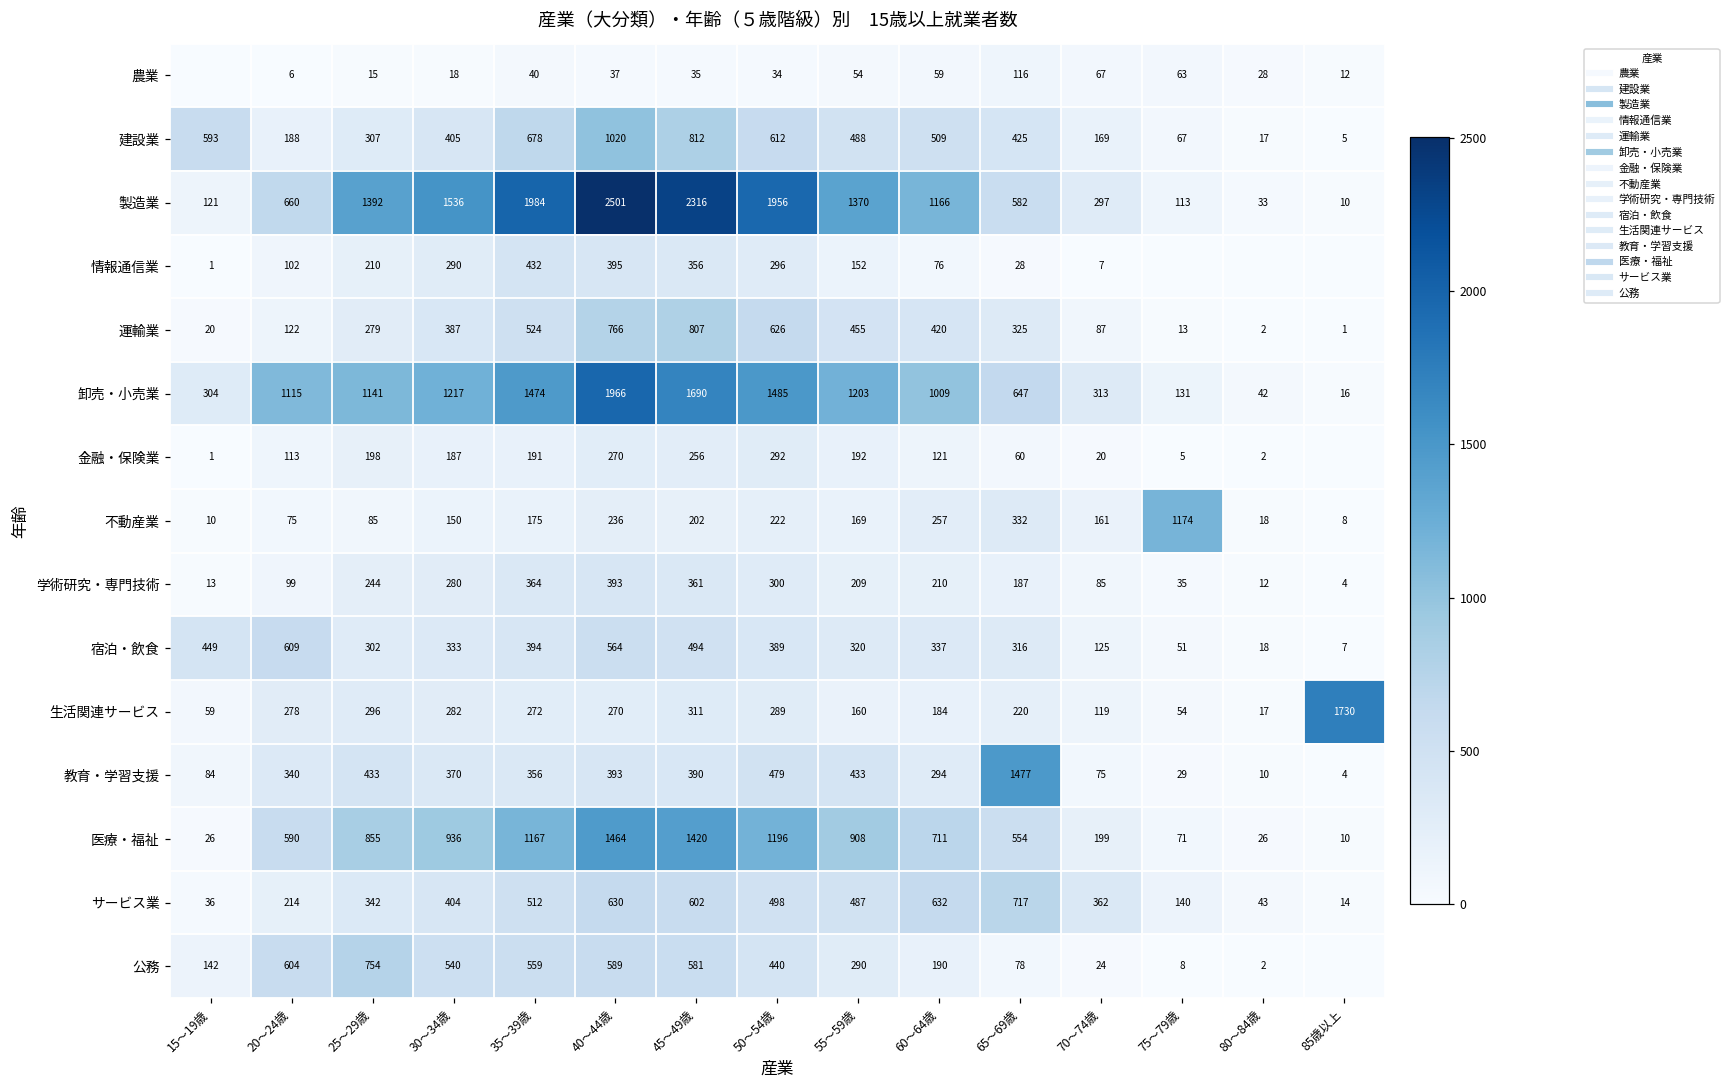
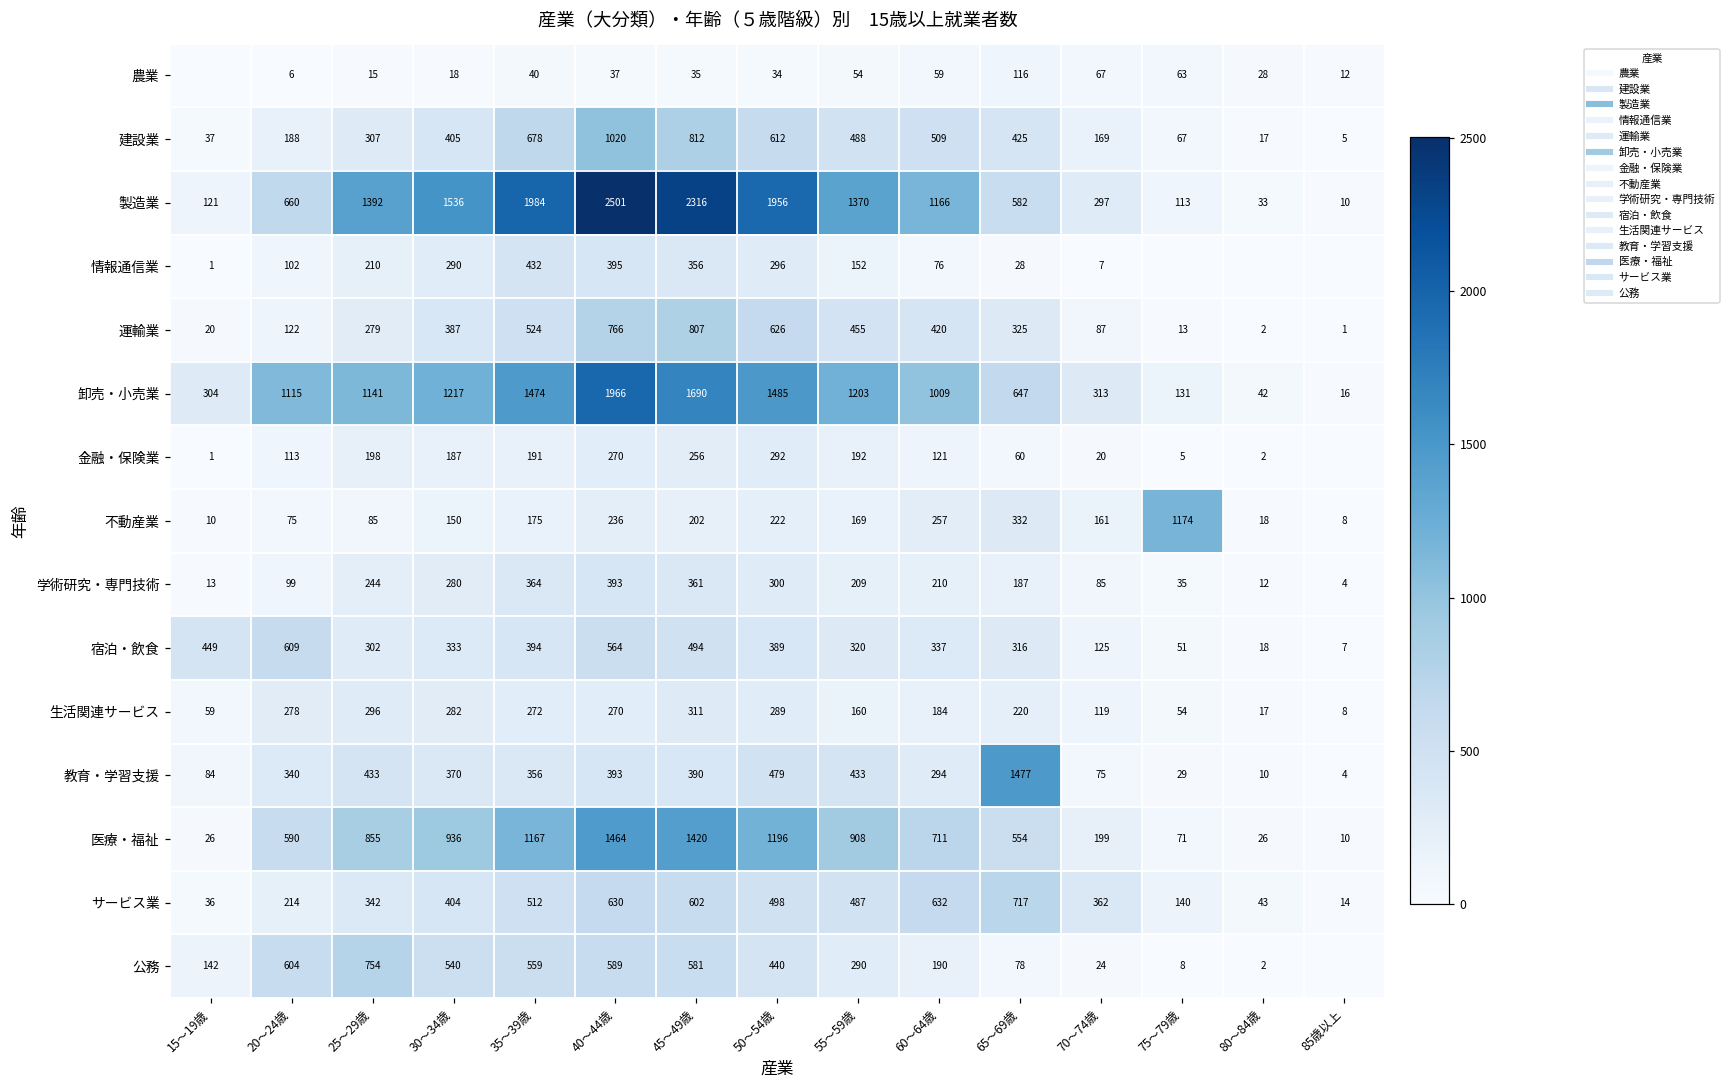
  {
    "建設業": {
-     "15～19歳": 593,
+     "15～19歳": 37,
      "20～24歳": 188,
      "25～29歳": 307,
      "30～34歳": 405,
      "35～39歳": 678,
      "40～44歳": 1020,
      "45～49歳": 812,
      "50～54歳": 612,
      "55～59歳": 488,
      "60～64歳": 509,
      "65～69歳": 425,
      "70～74歳": 169,
      "75～79歳": 67,
      "80～84歳": 17,
      "85歳以上": 5
    },
    "生活関連サービス": {
      "15～19歳": 59,
      "20～24歳": 278,
      "25～29歳": 296,
      "30～34歳": 282,
      "35～39歳": 272,
      "40～44歳": 270,
      "45～49歳": 311,
      "50～54歳": 289,
      "55～59歳": 160,
      "60～64歳": 184,
      "65～69歳": 220,
      "70～74歳": 119,
      "75～79歳": 54,
      "80～84歳": 17,
-     "85歳以上": 1730
+     "85歳以上": 8
    }
  }
